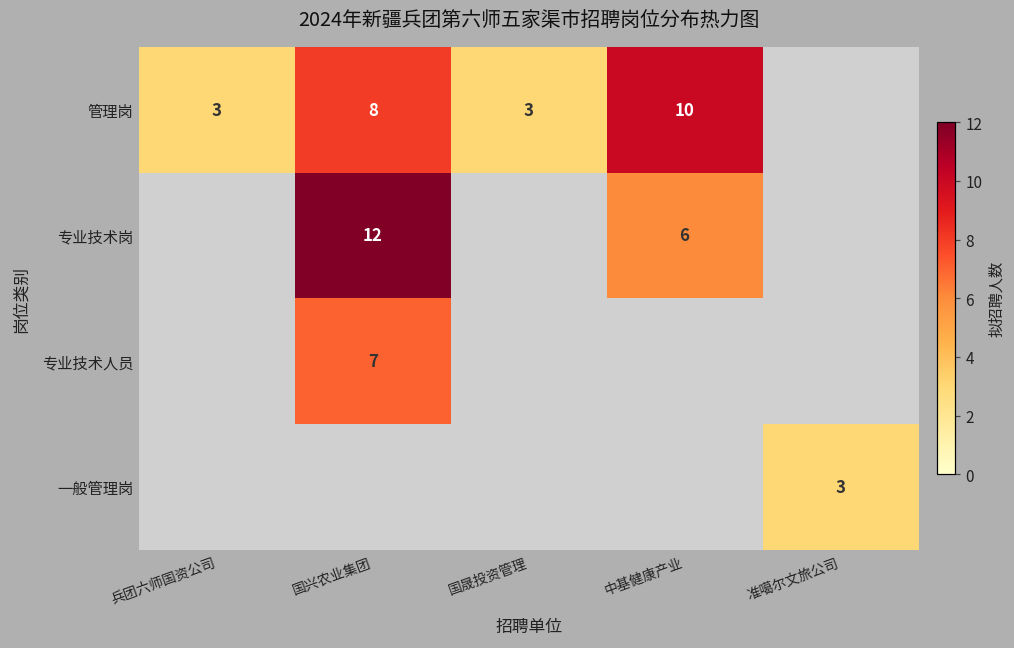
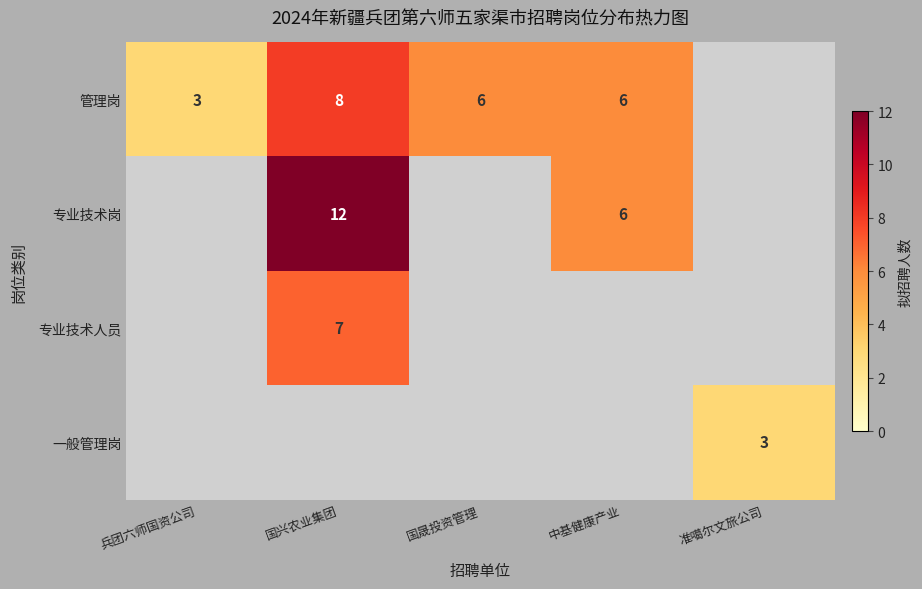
  {
    "管理岗": {
      "兵团六师国资公司": 3,
      "国兴农业集团": 8,
-     "国晟投资管理": 3,
-     "中基健康产业": 10
+     "国晟投资管理": 6,
+     "中基健康产业": 6
    },
    "专业技术岗": {
      "国兴农业集团": 12,
      "中基健康产业": 6
    },
    "专业技术人员": {
      "国兴农业集团": 7
    },
    "一般管理岗": {
      "准噶尔文旅公司": 3
    }
  }
